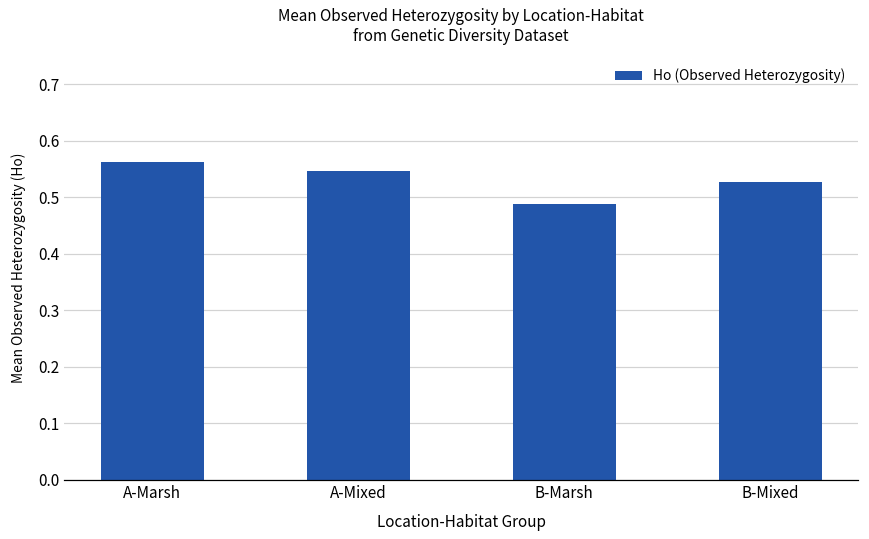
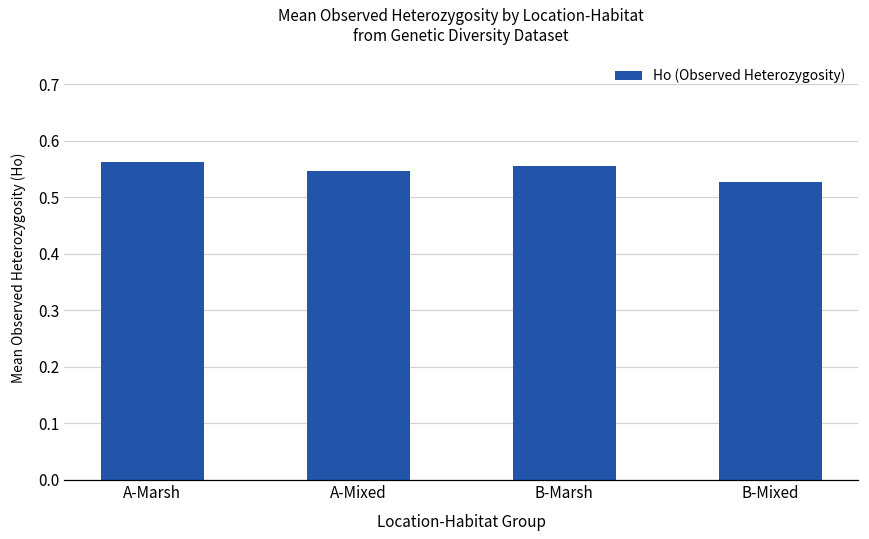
  {
    "A-Marsh": 0.56,
    "A-Mixed": 0.55,
-   "B-Marsh": 0.49,
+   "B-Marsh": 0.56,
    "B-Mixed": 0.53
  }
